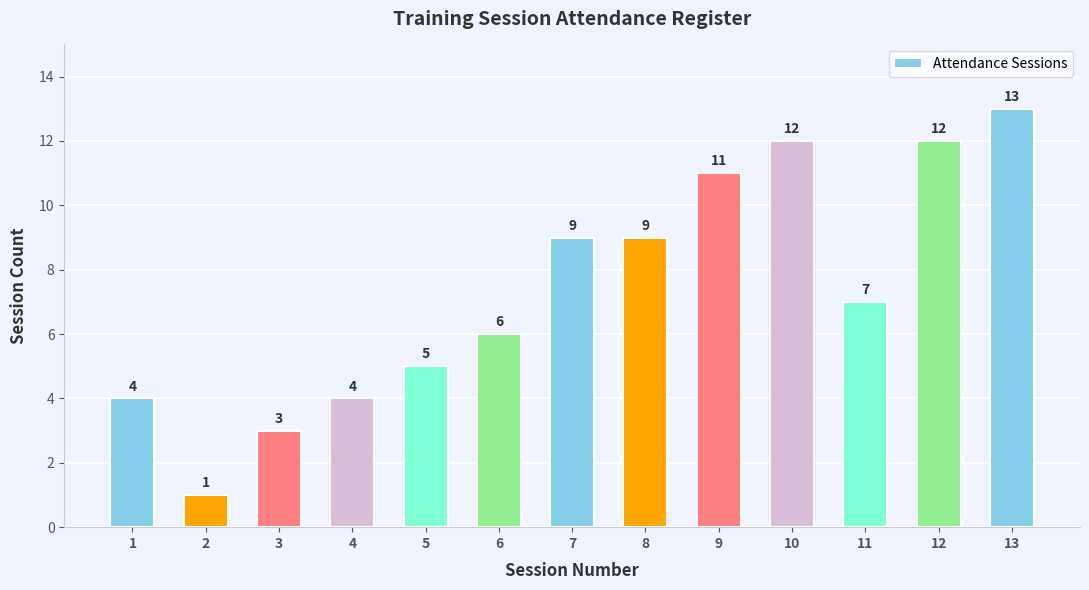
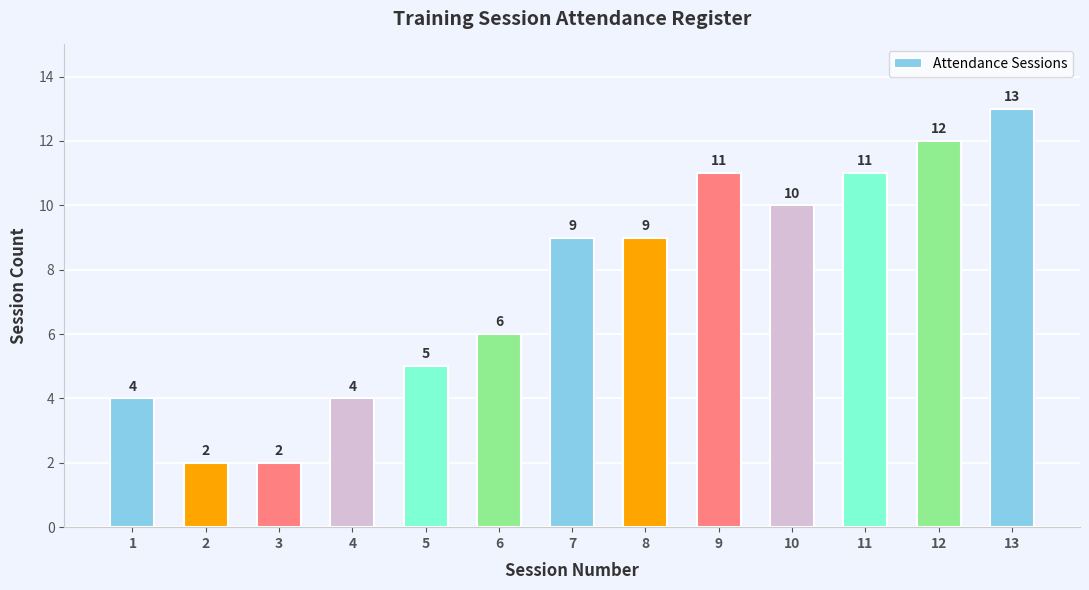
  {
    "1": 4,
-   "2": 1,
-   "3": 3,
+   "2": 2,
+   "3": 2,
    "4": 4,
    "5": 5,
    "6": 6,
    "7": 9,
    "8": 9,
    "9": 11,
-   "10": 12,
-   "11": 7,
+   "10": 10,
+   "11": 11,
    "12": 12,
    "13": 13
  }
